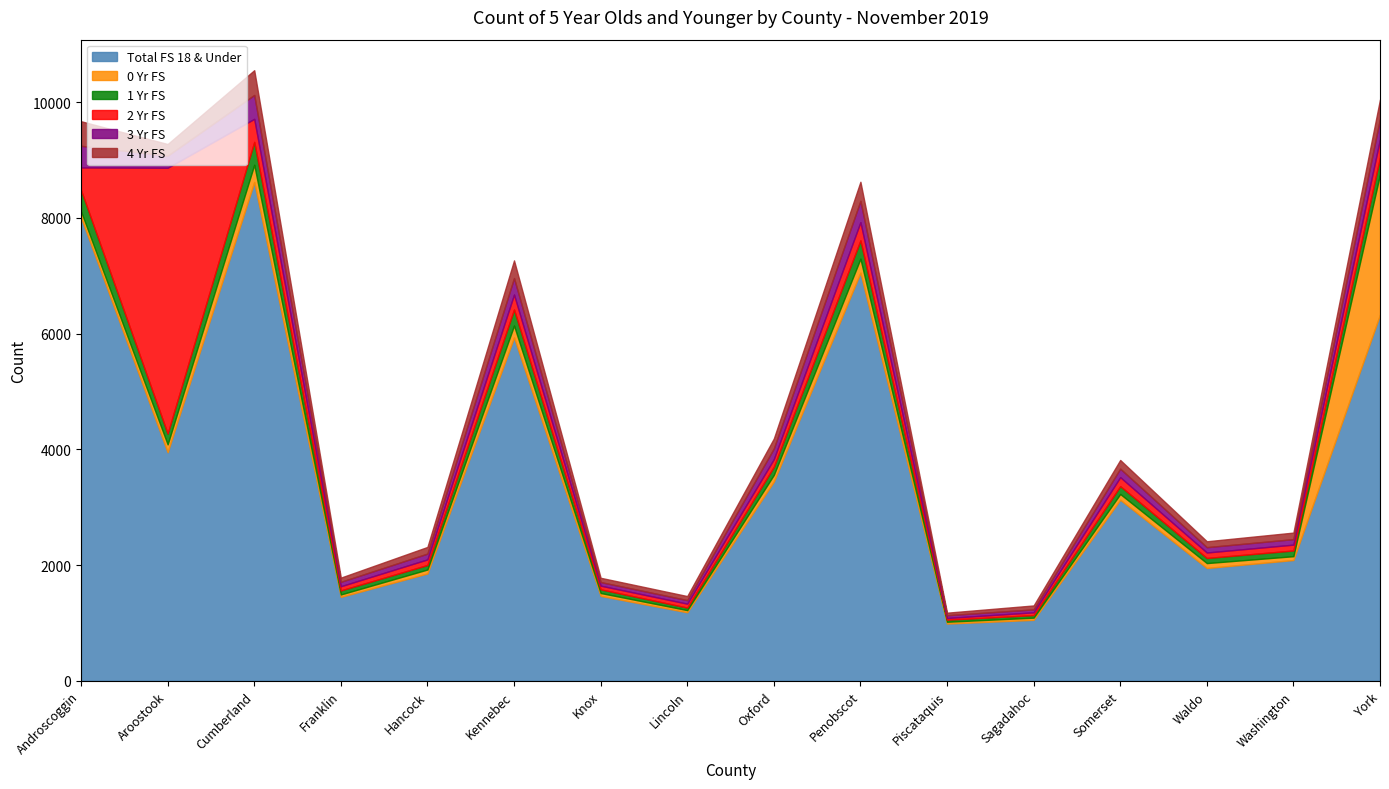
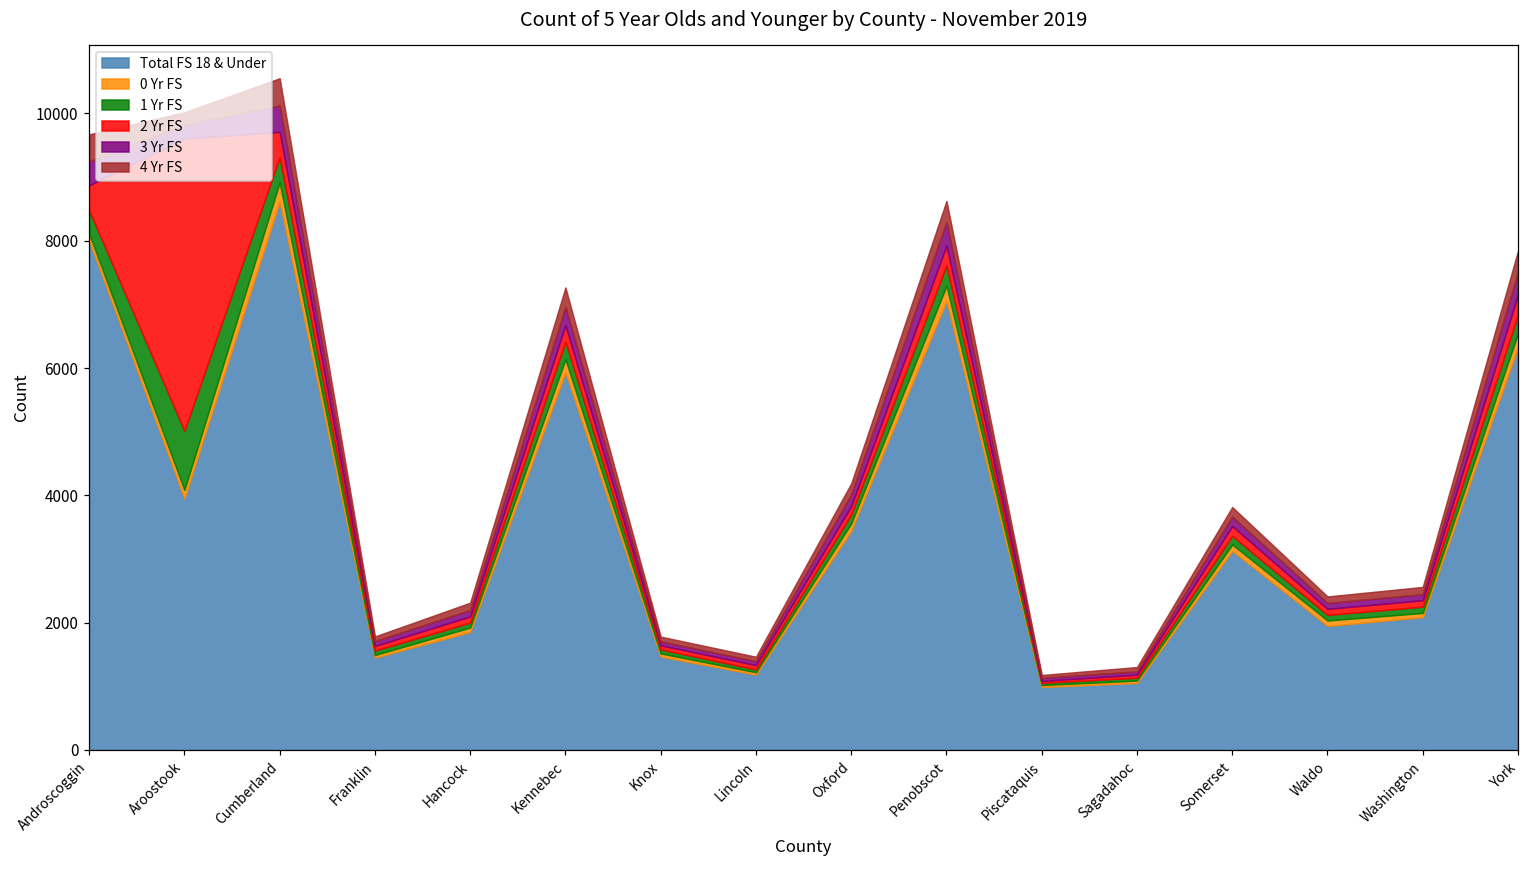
  {
    "Total FS 18 & Under": {
      "Androscoggin": 8000,
      "Aroostook": 4000,
      "Cumberland": 8600,
      "Hancock": 1900,
      "Kennebec": 5900,
      "Knox": 1500,
      "Oxford": 3400,
      "Penobscot": 7100,
      "Somerset": 3100,
      "Waldo": 1900,
      "Washington": 2100,
      "York": 6300
    },
    "0 Yr FS": {
      "Androscoggin": 100,
      "Aroostook": 100,
      "Cumberland": 300,
      "Hancock": 100,
      "Kennebec": 200,
      "Knox": 100,
      "Oxford": 100,
      "Penobscot": 200,
      "Somerset": 100,
      "Waldo": 100,
      "Washington": 100,
-     "York": 2400
+     "York": 200
    },
    "1 Yr FS": {
      "Androscoggin": 400,
-     "Aroostook": 200,
+     "Aroostook": 900,
      "Cumberland": 400,
      "Franklin": 100,
      "Hancock": 100,
      "Kennebec": 300,
      "Knox": 100,
      "Oxford": 100,
      "Penobscot": 300,
      "Sagadahoc": 0,
      "Somerset": 100,
      "Waldo": 100,
      "Washington": 100,
      "York": 300
    },
    "2 Yr FS": {
      "Androscoggin": 400,
      "Cumberland": 400,
      "Franklin": 100,
      "Hancock": 100,
      "Kennebec": 300,
      "Knox": 100,
      "Lincoln": 100,
      "Oxford": 100,
      "Penobscot": 300,
      "Sagadahoc": 0,
      "Somerset": 200,
      "Waldo": 100,
      "Washington": 100,
      "York": 300
    },
    "3 Yr FS": {
      "Androscoggin": 400,
      "Cumberland": 400,
      "Franklin": 100,
      "Hancock": 100,
      "Kennebec": 300,
      "Knox": 100,
      "Lincoln": 100,
      "Oxford": 200,
      "Penobscot": 400,
      "Sagadahoc": 100,
      "Somerset": 100,
      "Waldo": 100,
      "Washington": 100,
      "York": 400
    },
    "4 Yr FS": {
      "Androscoggin": 400,
      "Cumberland": 400,
      "Franklin": 100,
      "Hancock": 100,
      "Kennebec": 300,
      "Knox": 100,
      "Lincoln": 100,
      "Oxford": 200,
      "Penobscot": 300,
      "Sagadahoc": 100,
      "Somerset": 200,
      "Waldo": 100,
      "Washington": 100,
      "York": 300
    }
  }
